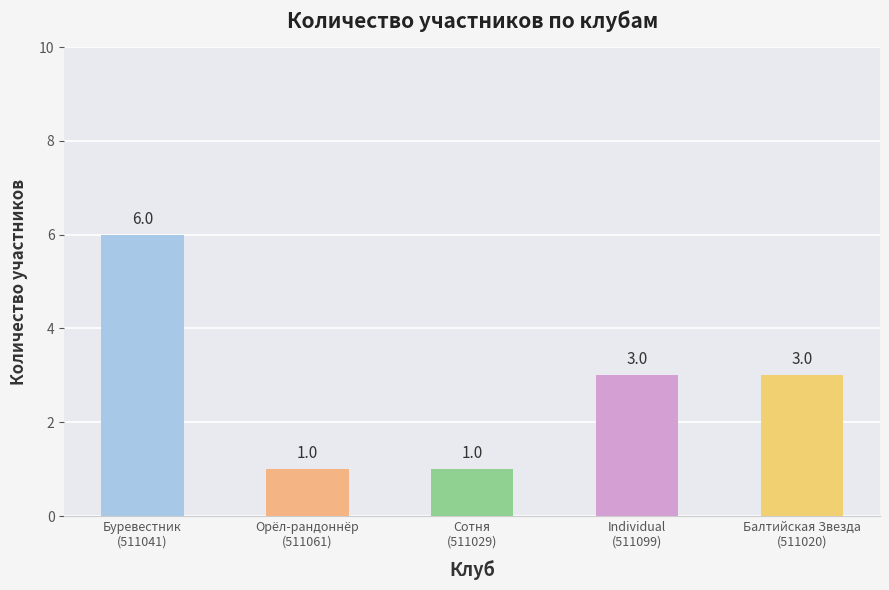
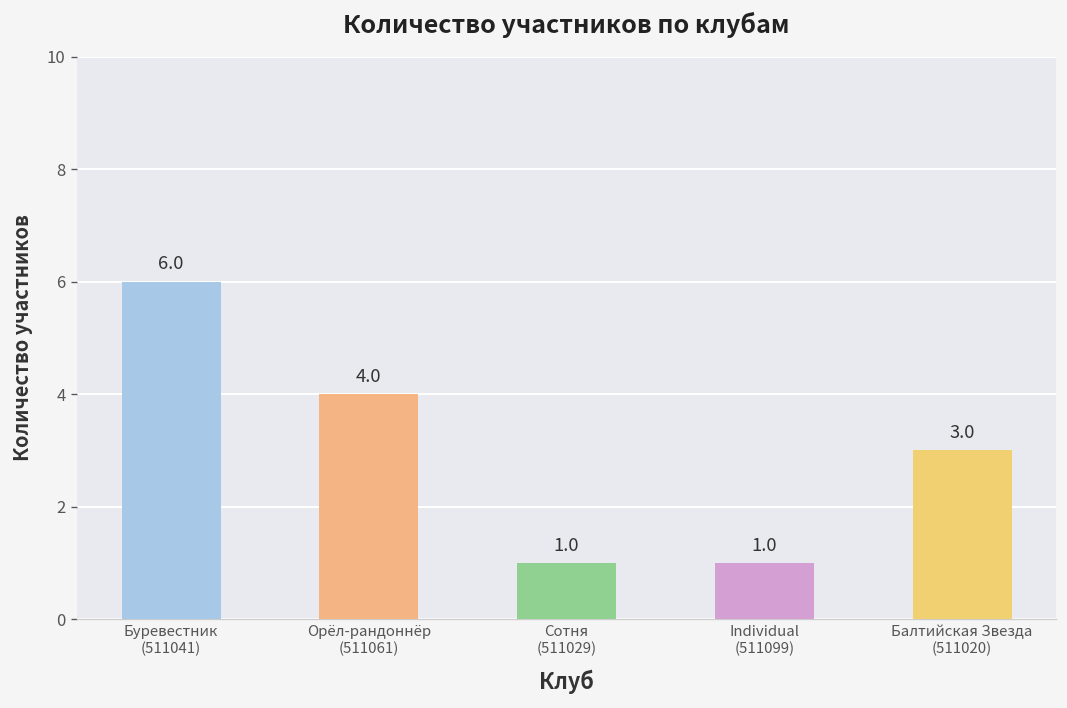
  {
    "Буревестник (511041)": 6.0,
-   "Орёл-рандоннёр (511061)": 1.0,
+   "Орёл-рандоннёр (511061)": 4.0,
    "Сотня (511029)": 1.0,
-   "Individual (511099)": 3.0,
+   "Individual (511099)": 1.0,
    "Балтийская Звезда (511020)": 3.0
  }
